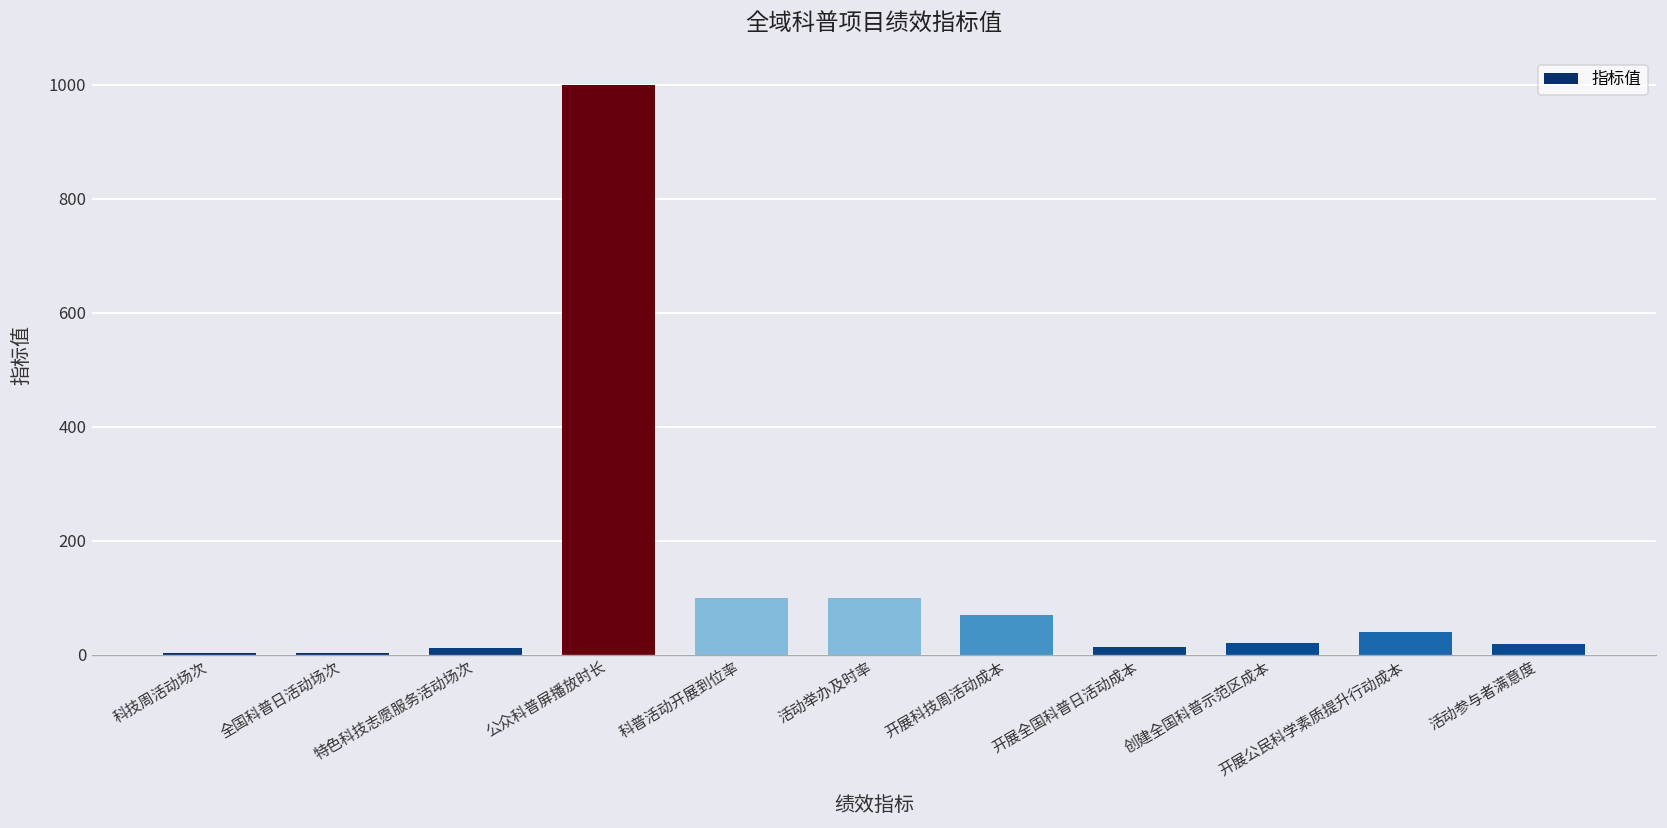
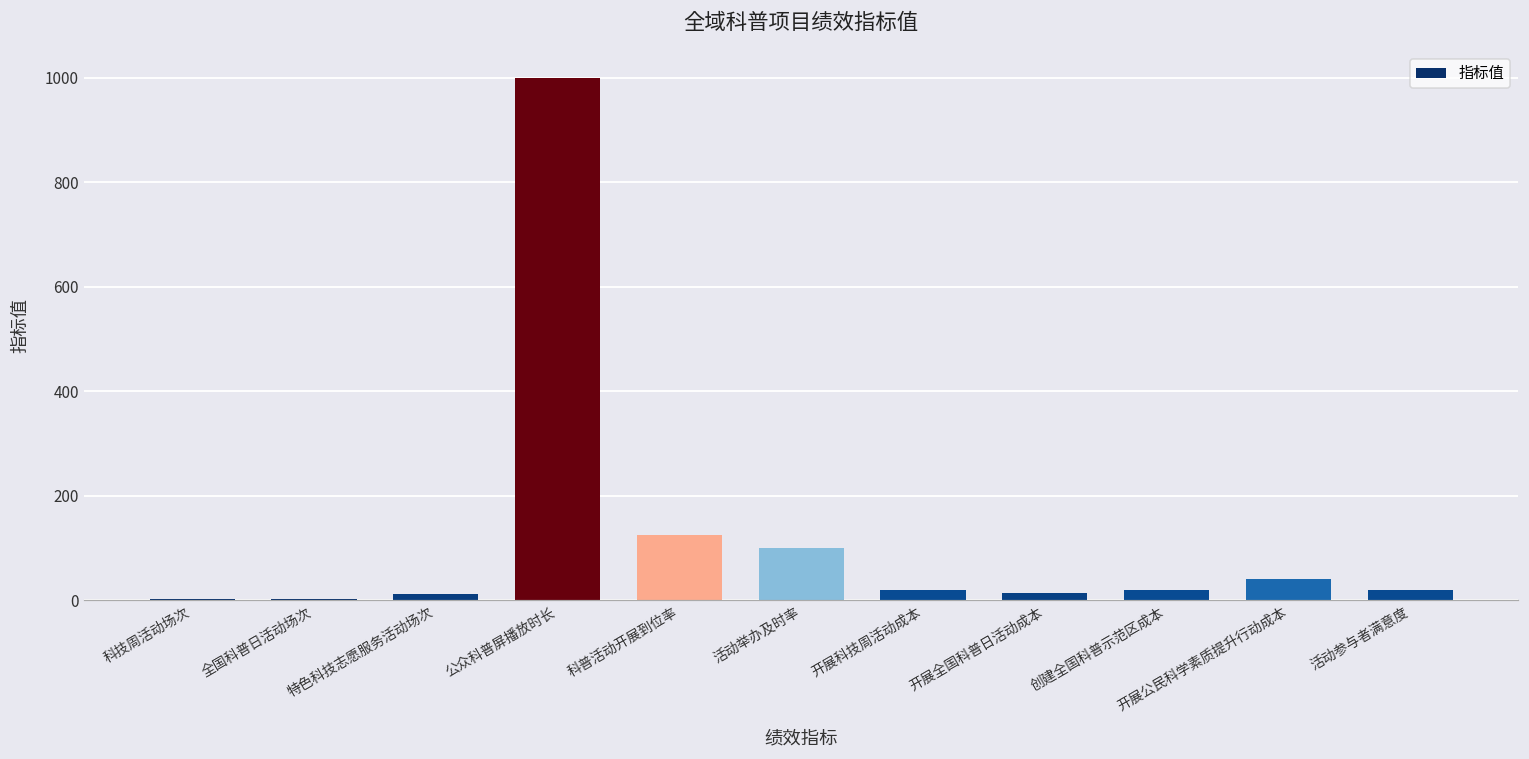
  {
    "特色科技志愿服务活动场次": 10,
    "公众科普屏播放时长": 1000,
-   "科普活动开展到位率": 100,
+   "科普活动开展到位率": 120,
    "活动举办及时率": 100,
-   "开展科技周活动成本": 70,
+   "开展科技周活动成本": 20,
    "开展全国科普日活动成本": 10,
    "创建全国科普示范区成本": 20,
    "开展公民科学素质提升行动成本": 40,
    "活动参与者满意度": 20
  }
